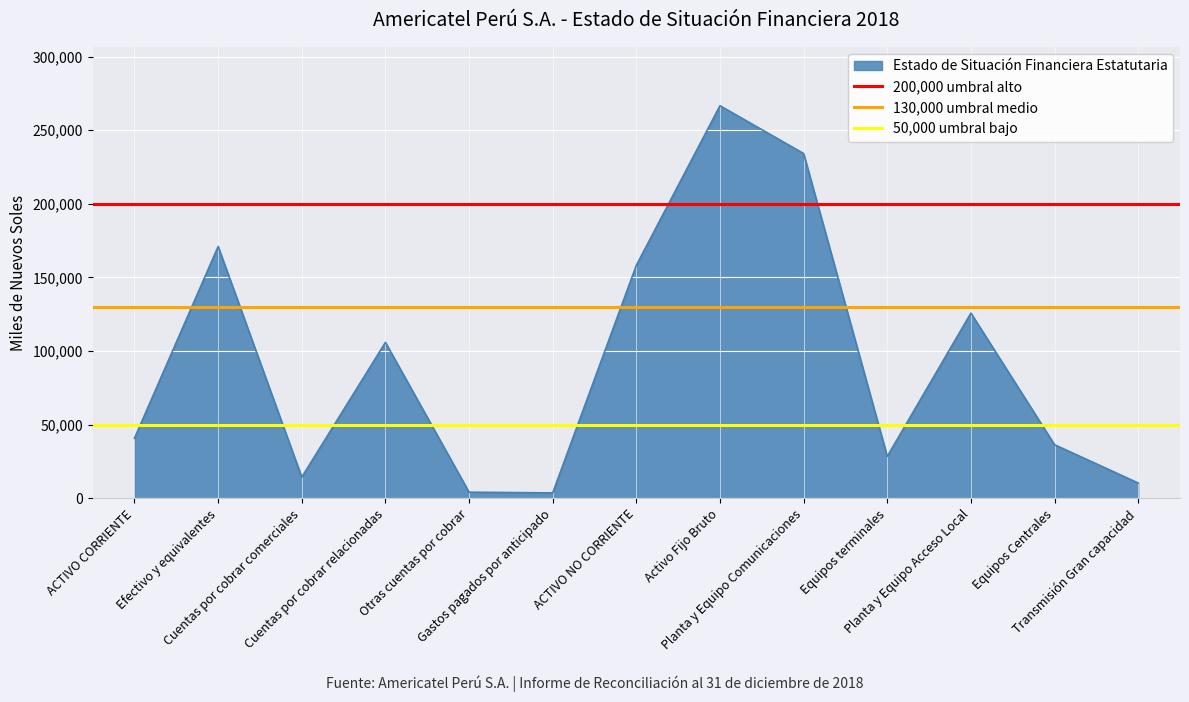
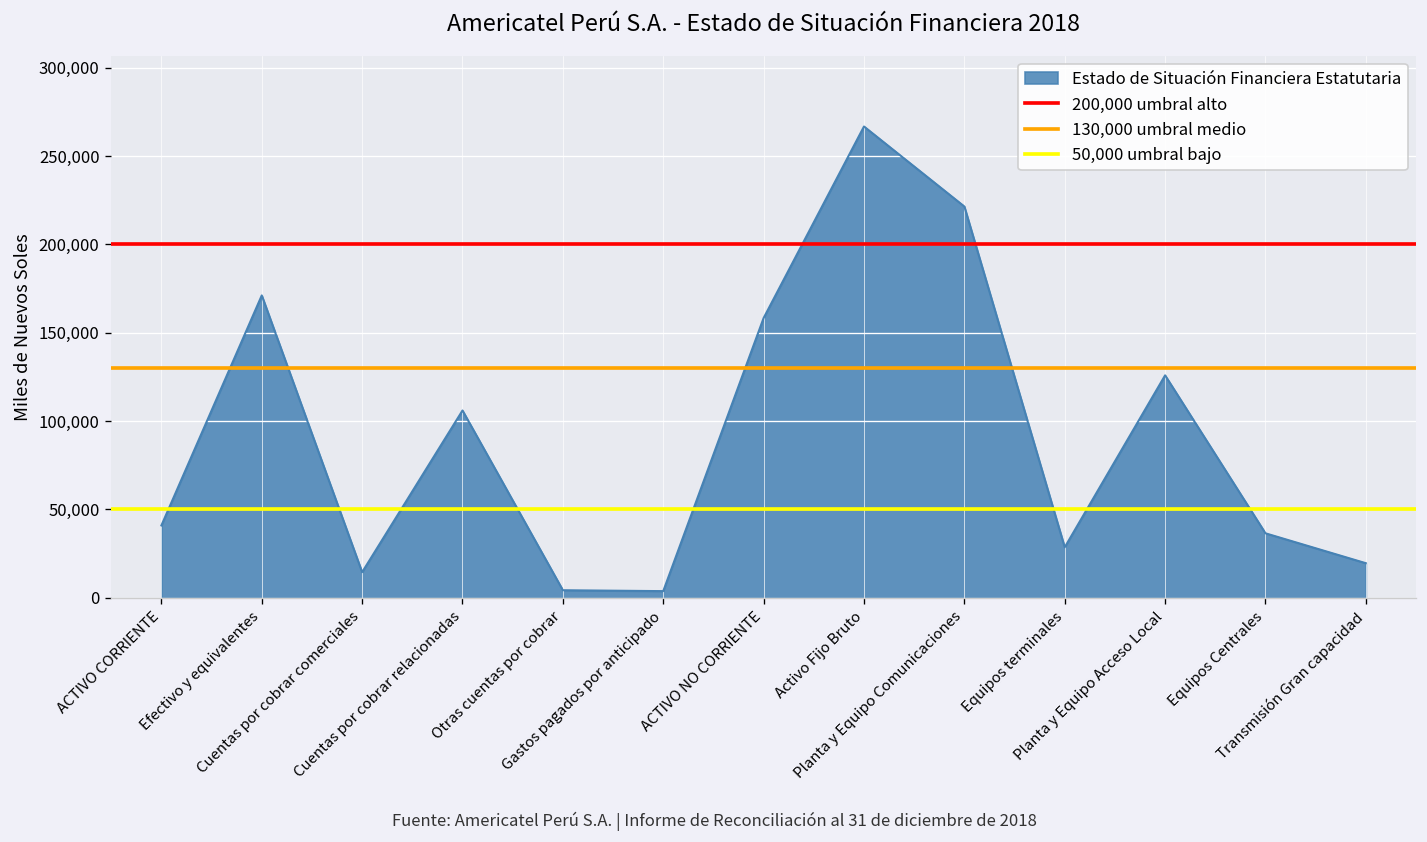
  {
    "ACTIVO CORRIENTE": "41,000",
    "Efectivo y equivalentes": "171,000",
    "Cuentas por cobrar comerciales": "14,000",
    "Cuentas por cobrar relacionadas": "106,000",
    "Otras cuentas por cobrar": "4,000",
    "Gastos pagados por anticipado": "4,000",
    "ACTIVO NO CORRIENTE": "158,000",
    "Activo Fijo Bruto": "267,000",
-   "Planta y Equipo Comunicaciones": "234,000",
+   "Planta y Equipo Comunicaciones": "221,000",
    "Equipos terminales": "28,000",
    "Planta y Equipo Acceso Local": "126,000",
    "Equipos Centrales": "36,000",
-   "Transmisión Gran capacidad": "10,000"
+   "Transmisión Gran capacidad": "19,000"
  }
